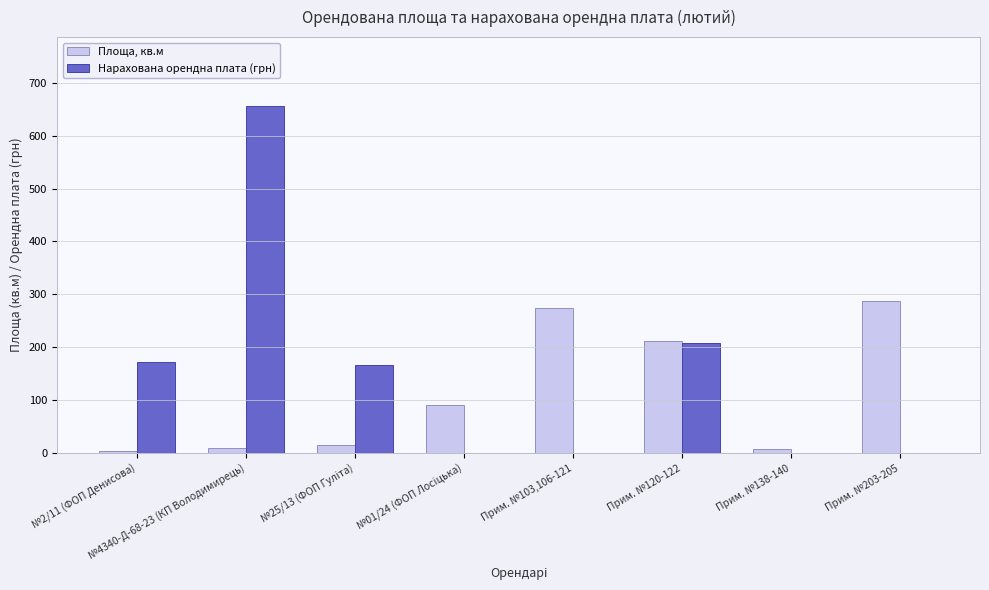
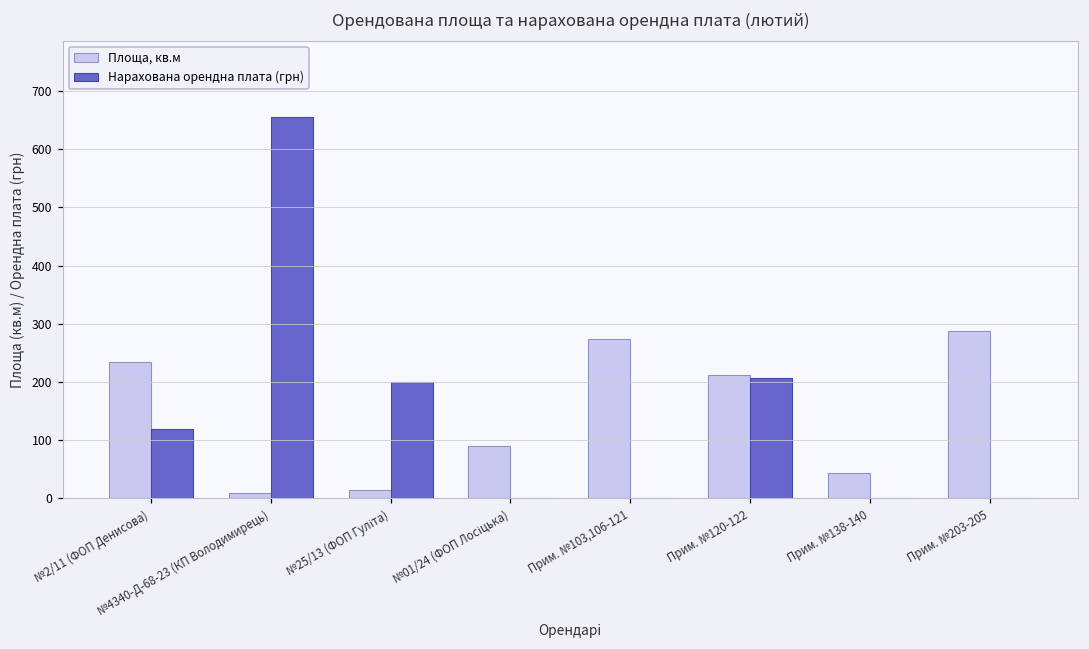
  {
    "Площа, кв.м": {
-     "№2/11 (ФОП Денисова)": 10,
+     "№2/11 (ФОП Денисова)": 230,
      "№4340-Д-68-23 (КП Володимирець)": 10,
      "№25/13 (ФОП Гуліта)": 10,
      "№01/24 (ФОП Лосіцька)": 90,
      "Прим. №103,106-121": 270,
      "Прим. №120-122": 210,
-     "Прим. №138-140": 10,
+     "Прим. №138-140": 40,
      "Прим. №203-205": 290
    },
    "Нарахована орендна плата (грн)": {
-     "№2/11 (ФОП Денисова)": 170,
+     "№2/11 (ФОП Денисова)": 120,
      "№4340-Д-68-23 (КП Володимирець)": 660,
-     "№25/13 (ФОП Гуліта)": 170,
+     "№25/13 (ФОП Гуліта)": 200,
      "№01/24 (ФОП Лосіцька)": 0,
      "Прим. №103,106-121": 0,
      "Прим. №120-122": 210,
      "Прим. №138-140": 0,
      "Прим. №203-205": 0
    }
  }
